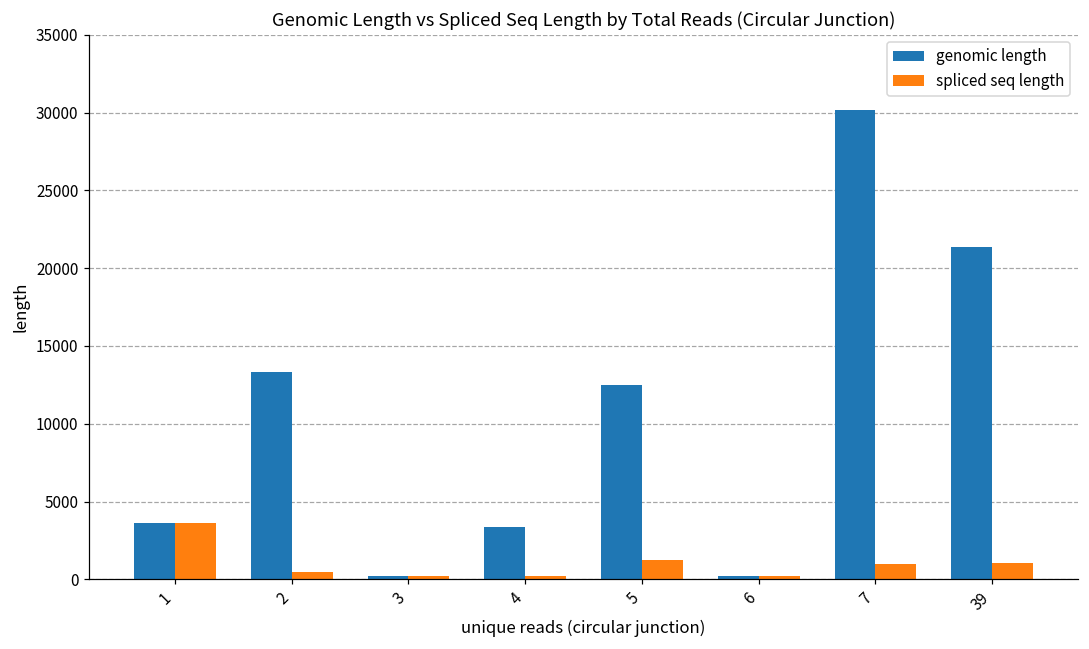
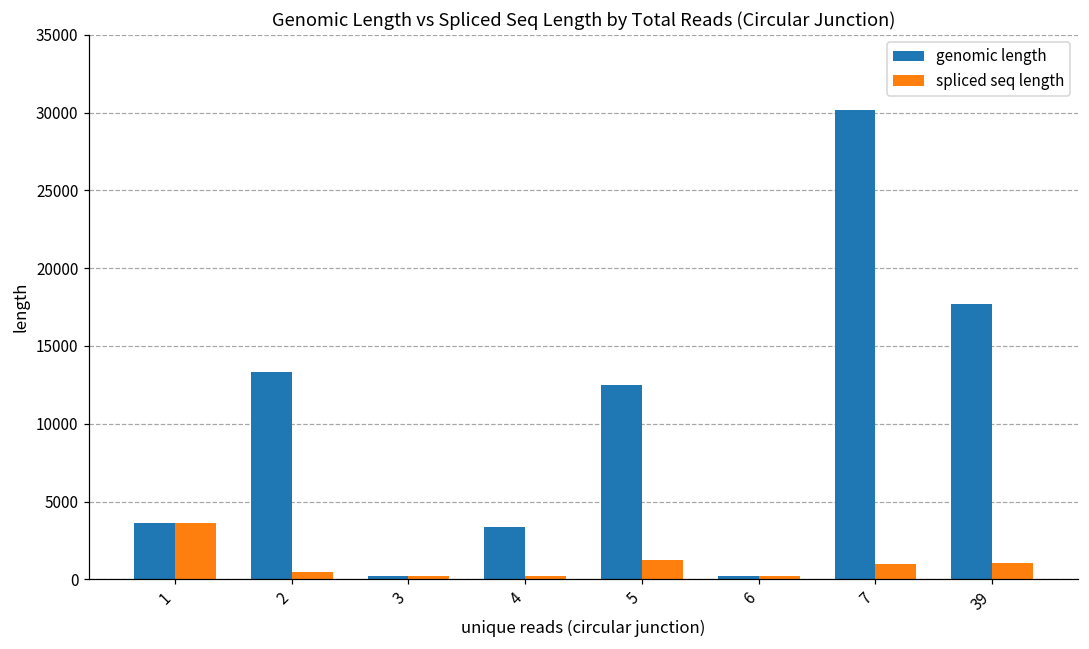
  {
    "genomic length": {
      "1": 3600,
      "2": 13300,
      "3": 200,
      "4": 3400,
      "5": 12500,
      "6": 200,
      "7": 30200,
-     "39": 21400
+     "39": 17700
    },
    "spliced seq length": {
      "1": 3600,
      "2": 500,
      "3": 200,
      "4": 200,
      "5": 1200,
      "6": 200,
      "7": 1000,
      "39": 1000
    }
  }
